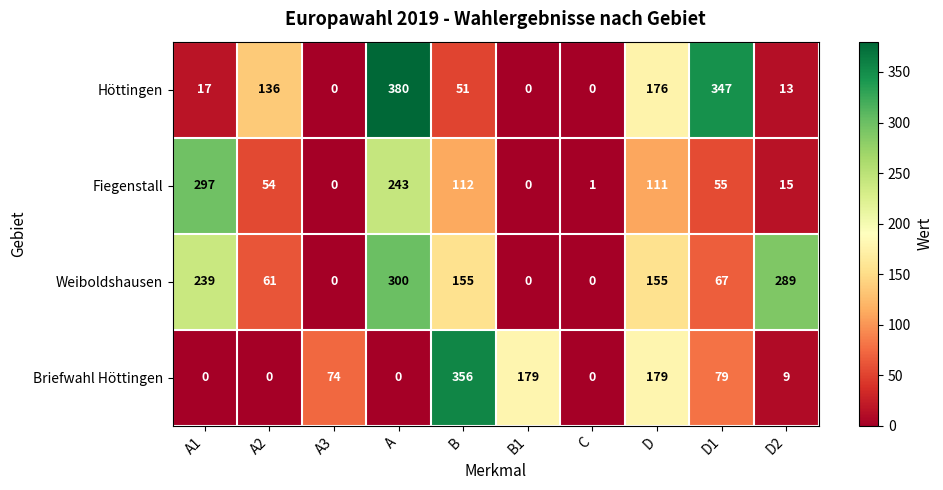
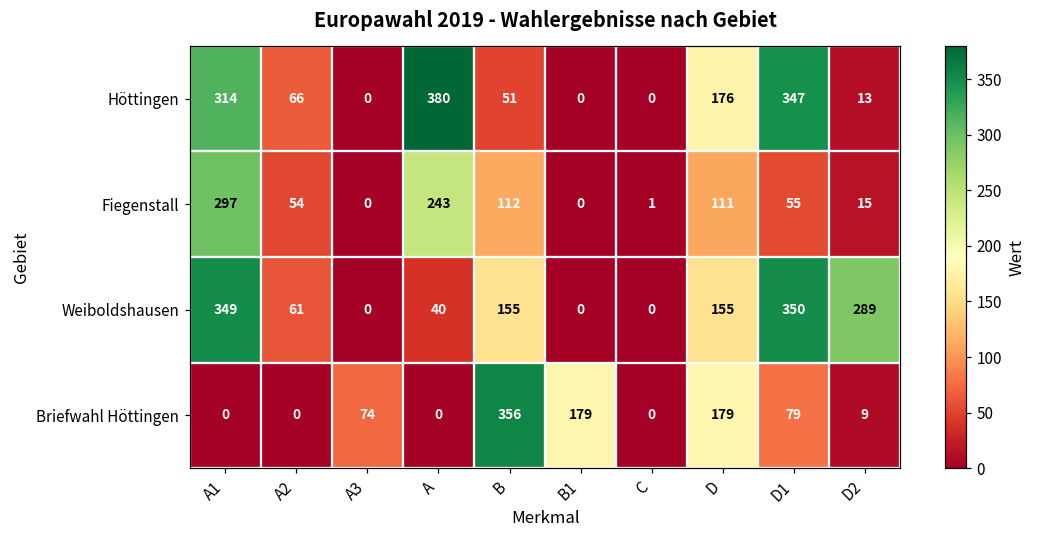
  {
    "Höttingen": {
-     "A1": 17,
-     "A2": 136,
+     "A1": 314,
+     "A2": 66,
      "A3": 0,
      "A": 380,
      "B": 51,
      "B1": 0,
      "C": 0,
      "D": 176,
      "D1": 347,
      "D2": 13
    },
    "Fiegenstall": {
      "A1": 297,
      "A2": 54,
      "A3": 0,
      "A": 243,
      "B": 112,
      "B1": 0,
      "C": 1,
      "D": 111,
      "D1": 55,
      "D2": 15
    },
    "Weiboldshausen": {
-     "A1": 239,
+     "A1": 349,
      "A2": 61,
      "A3": 0,
-     "A": 300,
+     "A": 40,
      "B": 155,
      "B1": 0,
      "C": 0,
      "D": 155,
-     "D1": 67,
+     "D1": 350,
      "D2": 289
    },
    "Briefwahl Höttingen": {
      "A1": 0,
      "A2": 0,
      "A3": 74,
      "A": 0,
      "B": 356,
      "B1": 179,
      "C": 0,
      "D": 179,
      "D1": 79,
      "D2": 9
    }
  }
